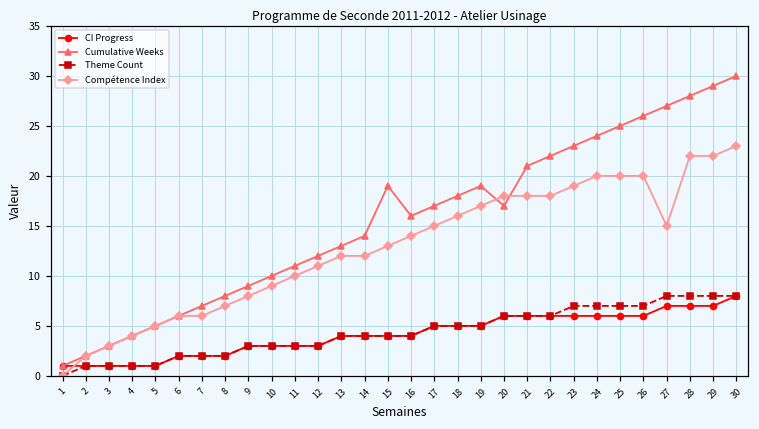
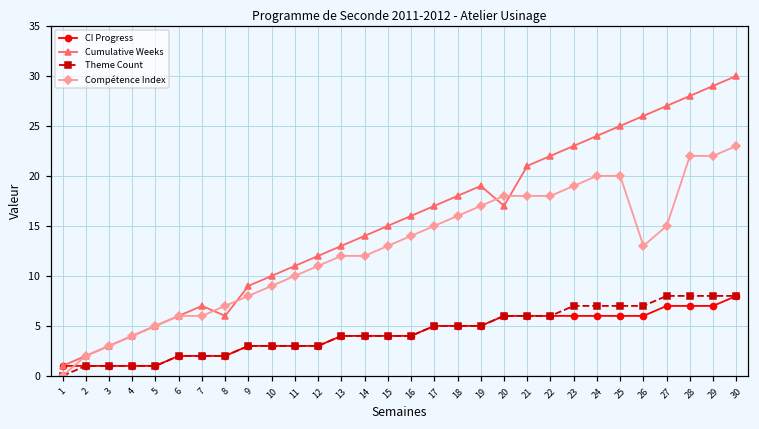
  {
    "Cumulative Weeks": {
      "7": 7,
-     "8": 8,
+     "8": 6,
      "9": 9,
      "10": 10,
      "11": 11,
      "12": 12,
      "13": 13,
      "14": 14,
-     "15": 19,
+     "15": 15,
      "16": 16,
      "17": 17,
      "18": 18,
      "19": 19,
      "20": 17,
      "21": 21,
      "22": 22,
      "23": 23,
      "24": 24,
      "25": 25,
      "26": 26,
      "27": 27,
      "28": 28,
      "29": 29,
      "30": 30
    },
    "Compétence Index": {
      "7": 6,
      "8": 7,
      "9": 8,
      "10": 9,
      "11": 10,
      "12": 11,
      "13": 12,
      "14": 12,
      "15": 13,
      "16": 14,
      "17": 15,
      "18": 16,
      "19": 17,
      "20": 18,
      "21": 18,
      "22": 18,
      "23": 19,
      "24": 20,
      "25": 20,
-     "26": 20,
+     "26": 13,
      "27": 15,
      "28": 22,
      "29": 22,
      "30": 23
    }
  }
